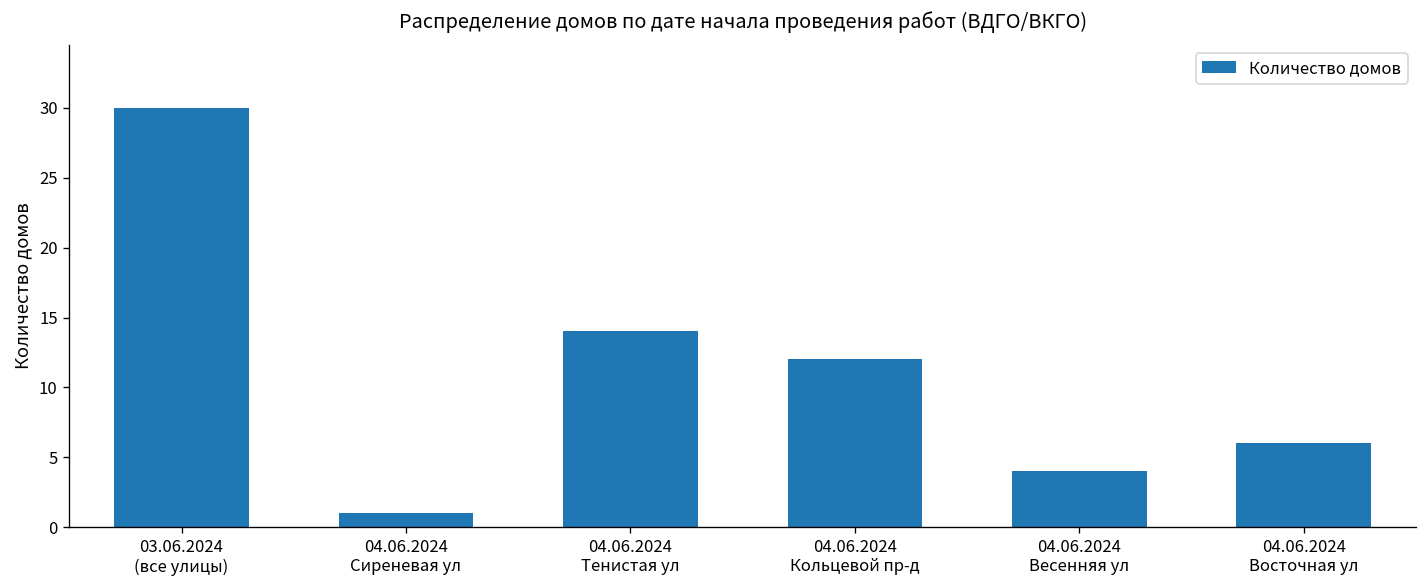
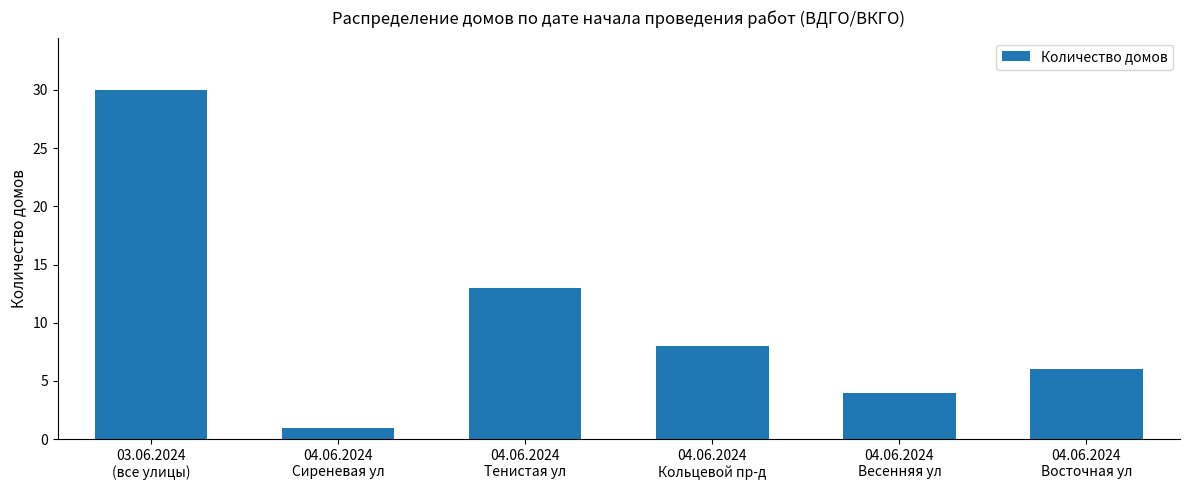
  {
    "03.06.2024 (все улицы)": 30,
    "04.06.2024 Сиреневая ул": 1,
-   "04.06.2024 Тенистая ул": 14,
-   "04.06.2024 Кольцевой пр-д": 12,
+   "04.06.2024 Тенистая ул": 13,
+   "04.06.2024 Кольцевой пр-д": 8,
    "04.06.2024 Весенняя ул": 4,
    "04.06.2024 Восточная ул": 6
  }
